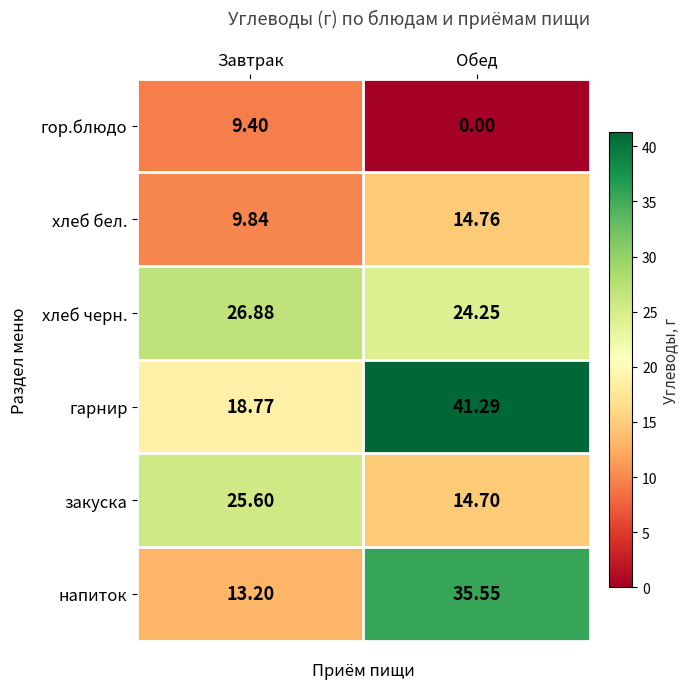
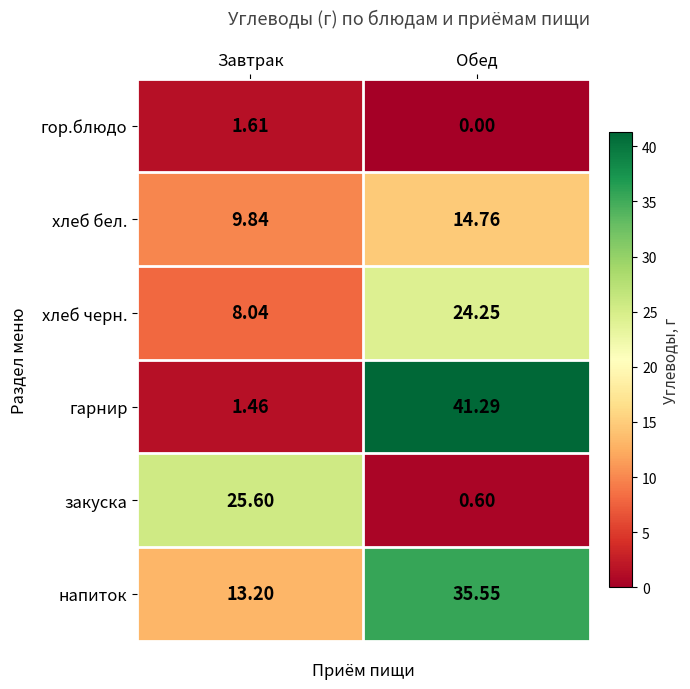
  {
    "гор.блюдо": {
-     "Завтрак": 9.40,
+     "Завтрак": 1.61,
      "Обед": 0.00
    },
    "хлеб бел.": {
      "Завтрак": 9.84,
      "Обед": 14.76
    },
    "хлеб черн.": {
-     "Завтрак": 26.88,
+     "Завтрак": 8.04,
      "Обед": 24.25
    },
    "гарнир": {
-     "Завтрак": 18.77,
+     "Завтрак": 1.46,
      "Обед": 41.29
    },
    "закуска": {
      "Завтрак": 25.60,
-     "Обед": 14.70
+     "Обед": 0.60
    },
    "напиток": {
      "Завтрак": 13.20,
      "Обед": 35.55
    }
  }
